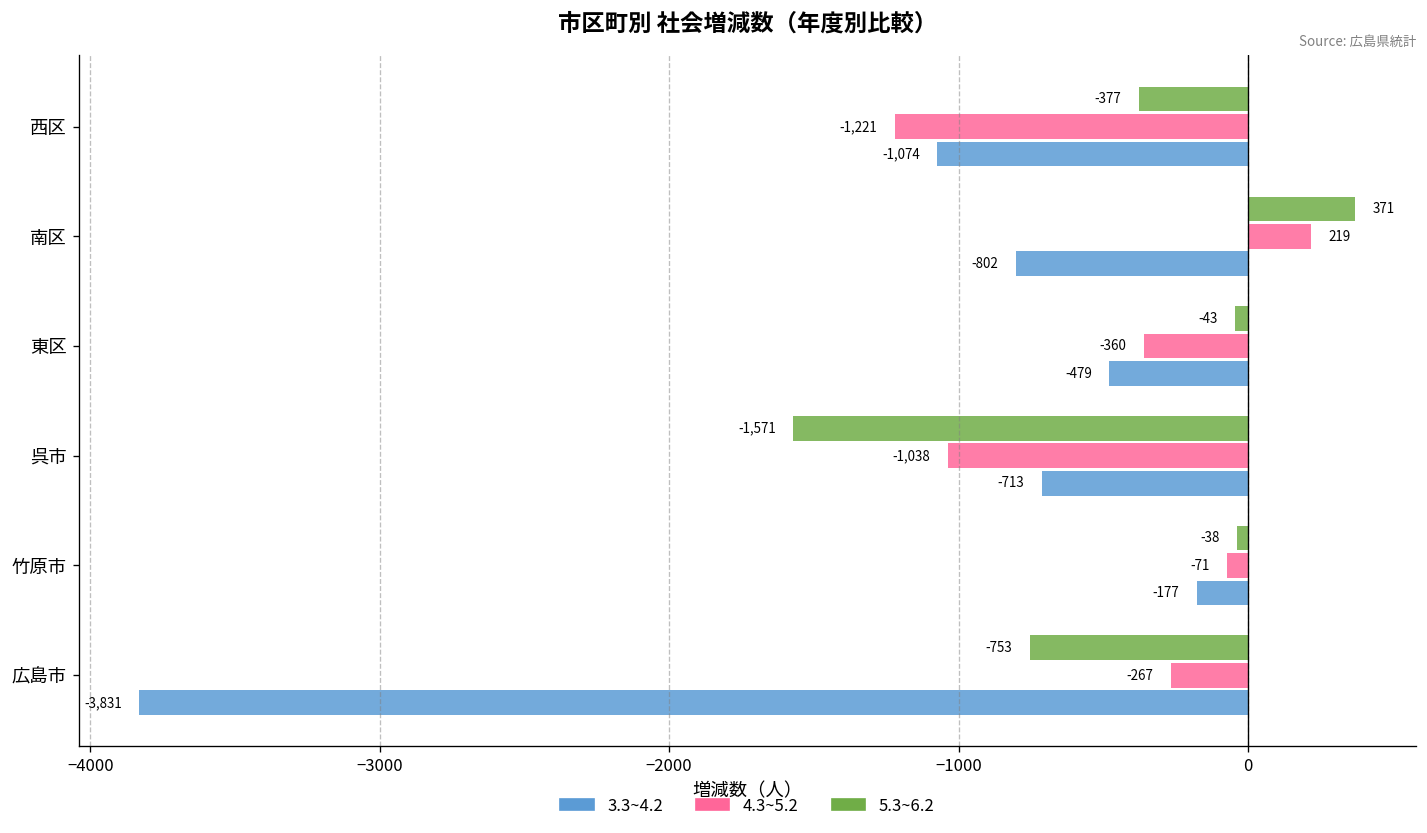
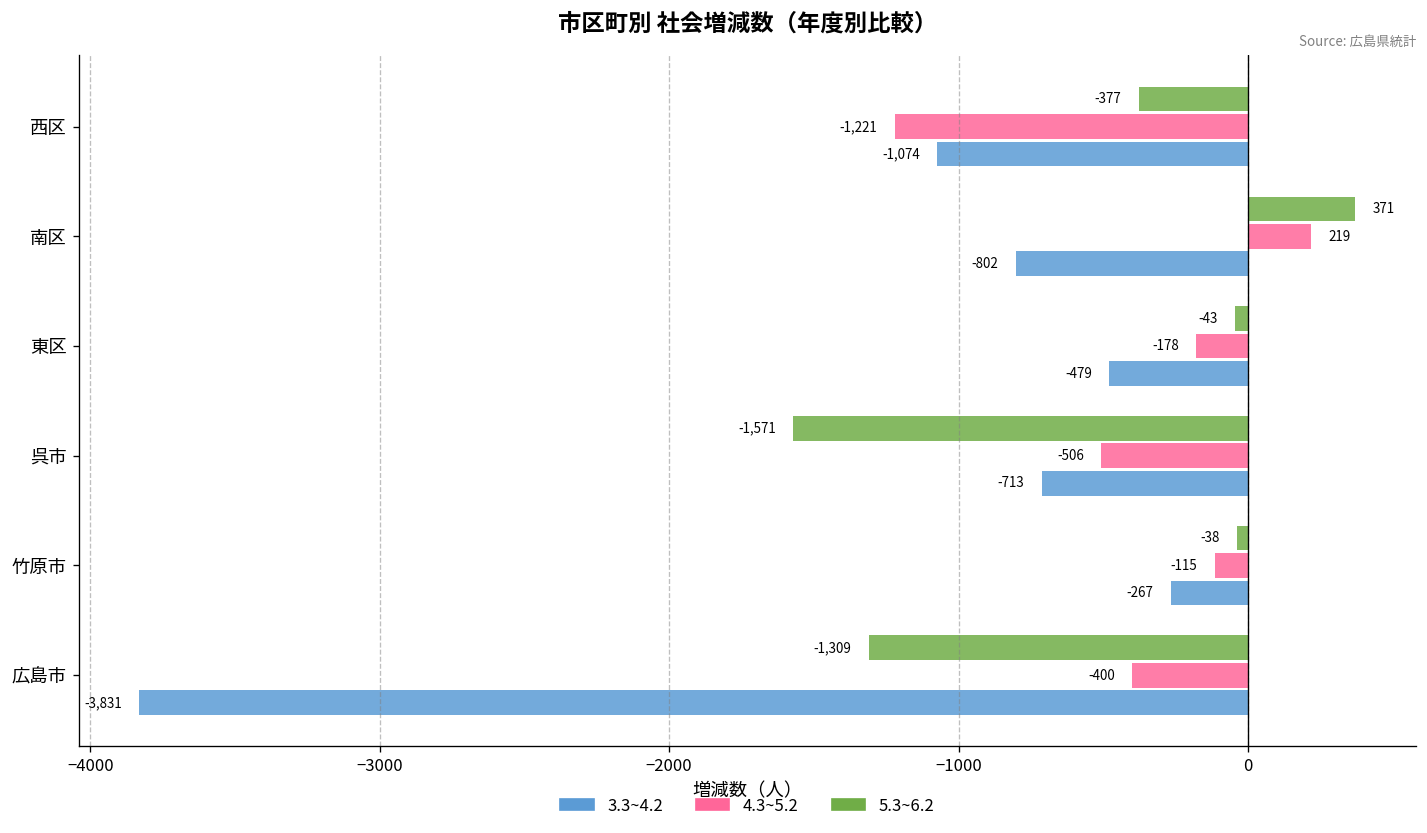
  {
    "3.3~4.2": {
      "西区": "-1,074",
      "南区": "-802",
      "東区": "-479",
      "呉市": "-713",
-     "竹原市": "-177",
+     "竹原市": "-267",
      "広島市": "-3,831"
    },
    "4.3~5.2": {
      "西区": "-1,221",
      "南区": "219",
-     "東区": "-360",
-     "呉市": "-1,038",
-     "竹原市": "-71",
-     "広島市": "-267"
+     "東区": "-178",
+     "呉市": "-506",
+     "竹原市": "-115",
+     "広島市": "-400"
    },
    "5.3~6.2": {
      "西区": "-377",
      "南区": "371",
      "東区": "-43",
      "呉市": "-1,571",
      "竹原市": "-38",
-     "広島市": "-753"
+     "広島市": "-1,309"
    }
  }
